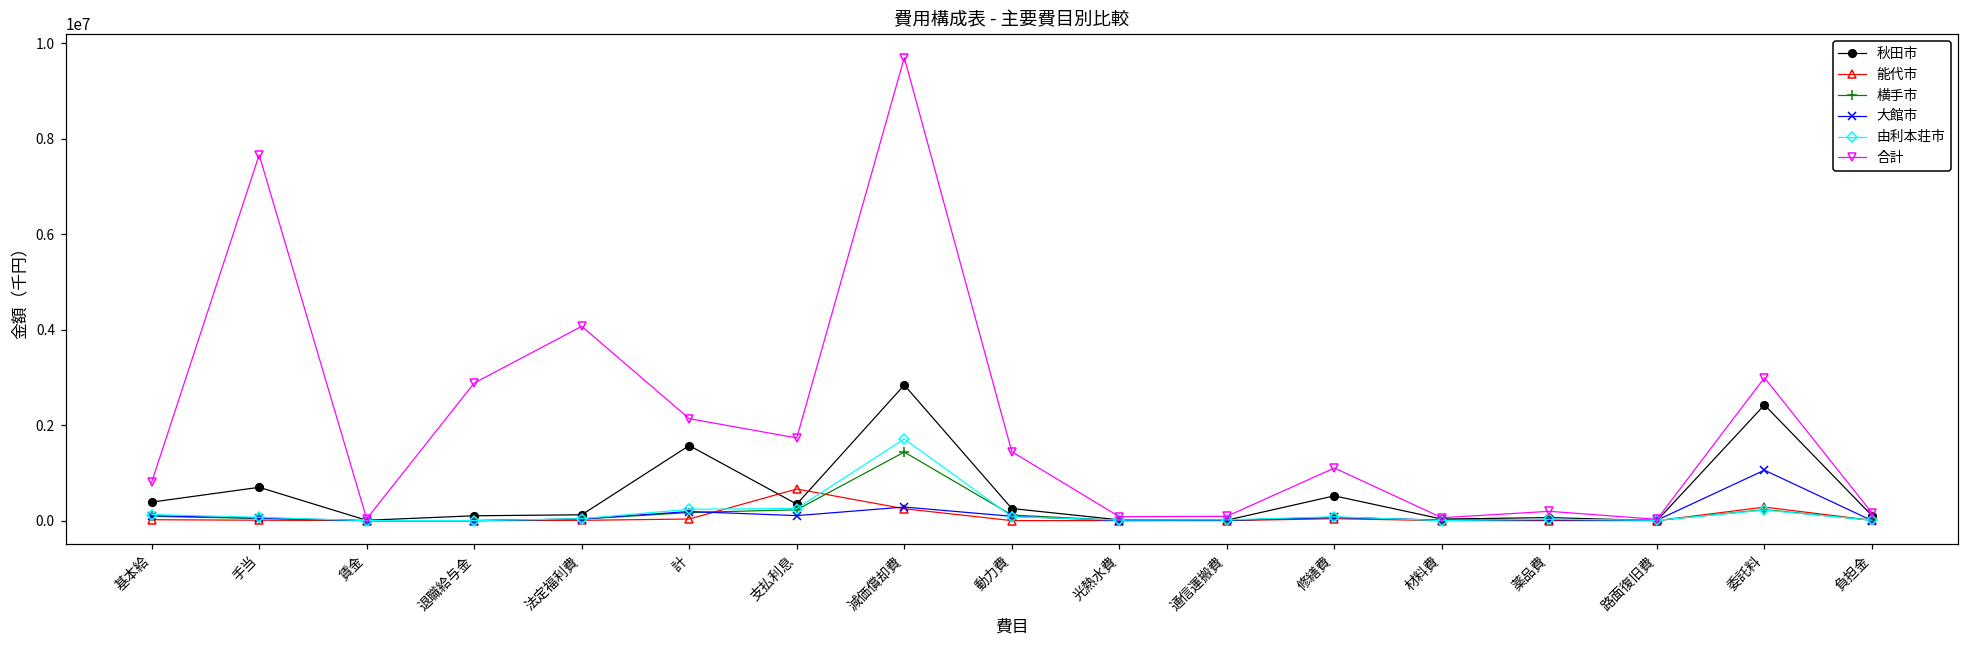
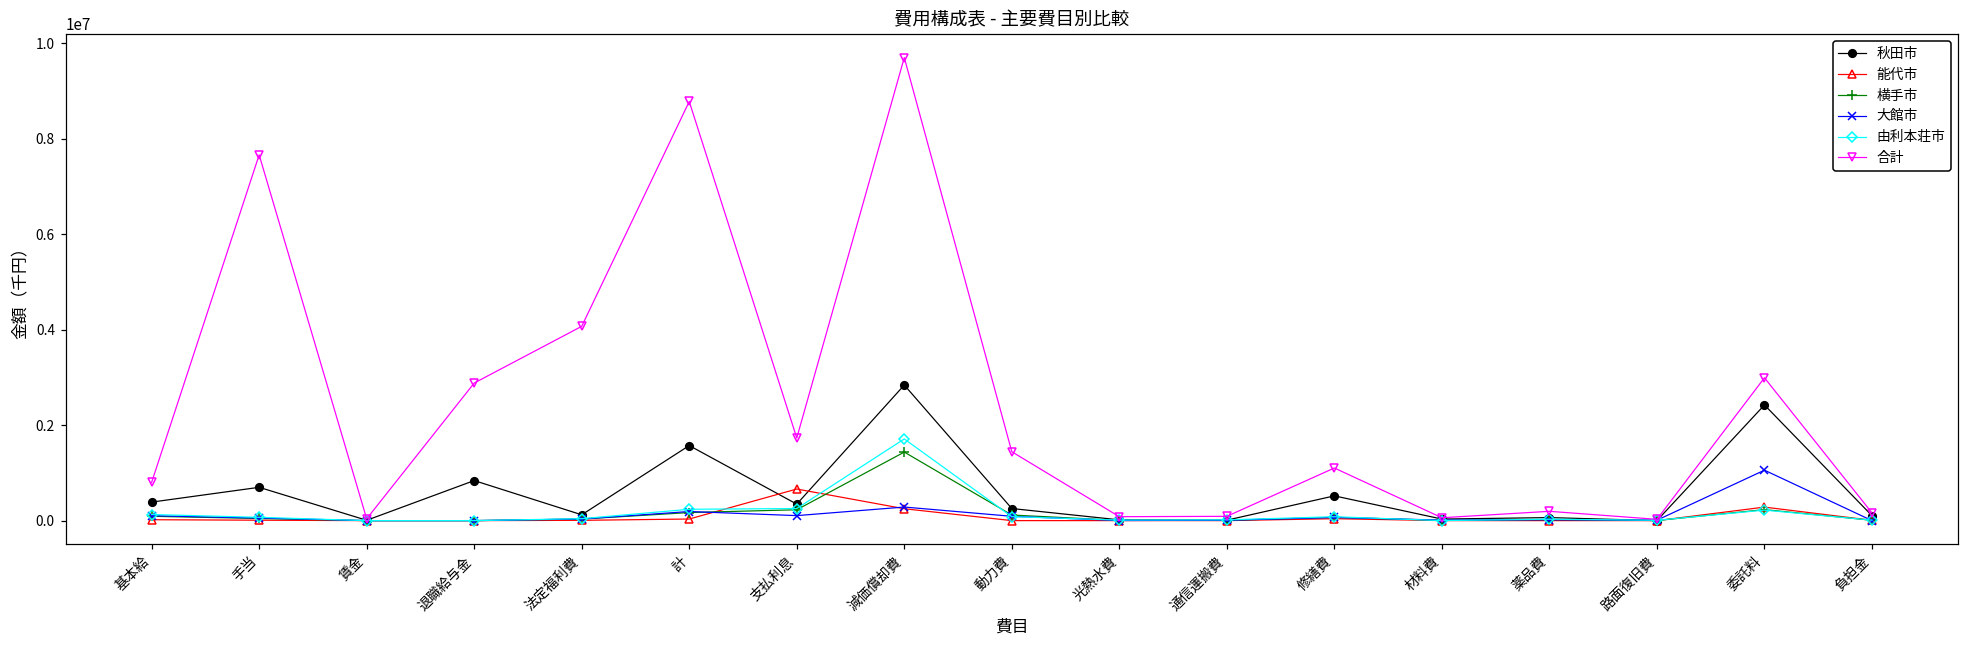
  {
    "秋田市": {
      "基本給": 400000,
      "手当": 700000,
-     "退職給与金": 100000,
+     "退職給与金": 800000,
      "法定福利費": 100000,
      "計": 1600000,
      "支払利息": 300000,
      "減価償却費": 2800000,
      "動力費": 300000,
      "修繕費": 500000,
      "委託料": 2400000,
      "負担金": 100000
    },
    "能代市": {
      "基本給": 0,
      "計": 0,
      "支払利息": 700000,
      "動力費": 0
    },
    "横手市": {
      "減価償却費": 1400000
    },
    "大館市": {
      "支払利息": 100000,
      "委託料": 1100000
    },
    "由利本荘市": {
      "減価償却費": 1700000
    },
    "合計": {
      "基本給": 800000,
      "手当": 7700000,
      "退職給与金": 2900000,
      "法定福利費": 4100000,
-     "計": 2100000,
+     "計": 8800000,
      "支払利息": 1700000,
      "減価償却費": 9700000,
      "動力費": 1400000,
      "光熱水費": 100000,
      "通信運搬費": 100000,
      "修繕費": 1100000,
      "薬品費": 200000,
      "委託料": 3000000,
      "負担金": 200000
    }
  }
